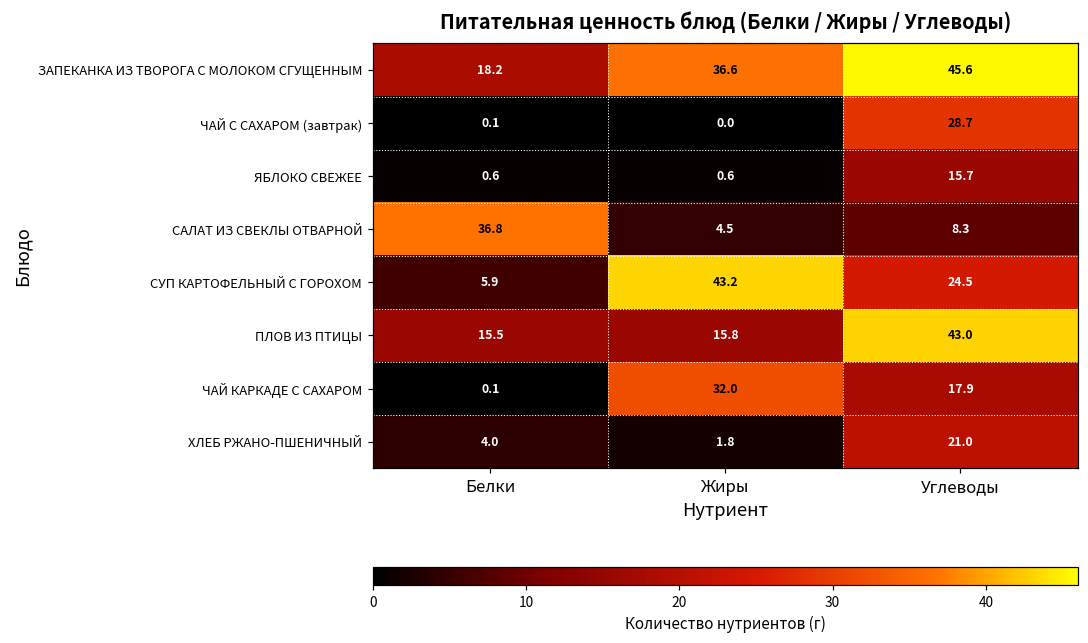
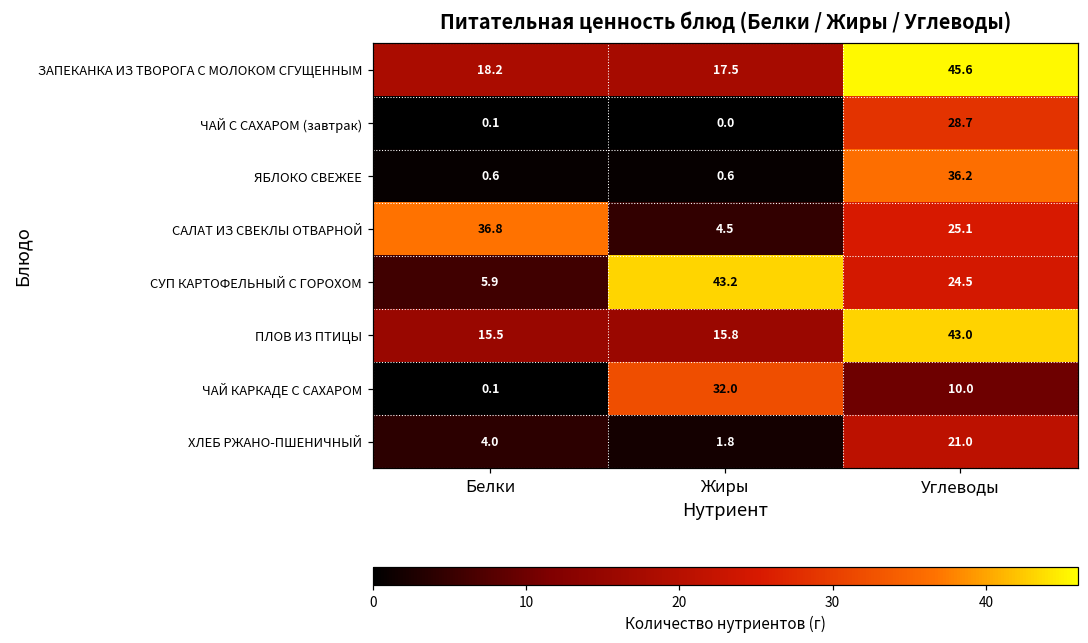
  {
    "ЗАПЕКАНКА ИЗ ТВОРОГА С МОЛОКОМ СГУЩЕННЫМ": {
      "Белки": 18.2,
-     "Жиры": 36.6,
+     "Жиры": 17.5,
      "Углеводы": 45.6
    },
    "ЧАЙ С САХАРОМ (завтрак)": {
      "Белки": 0.1,
      "Жиры": 0.0,
      "Углеводы": 28.7
    },
    "ЯБЛОКО СВЕЖЕЕ": {
      "Белки": 0.6,
      "Жиры": 0.6,
-     "Углеводы": 15.7
+     "Углеводы": 36.2
    },
    "САЛАТ ИЗ СВЕКЛЫ ОТВАРНОЙ": {
      "Белки": 36.8,
      "Жиры": 4.5,
-     "Углеводы": 8.3
+     "Углеводы": 25.1
    },
    "СУП КАРТОФЕЛЬНЫЙ С ГОРОХОМ": {
      "Белки": 5.9,
      "Жиры": 43.2,
      "Углеводы": 24.5
    },
    "ПЛОВ ИЗ ПТИЦЫ": {
      "Белки": 15.5,
      "Жиры": 15.8,
      "Углеводы": 43.0
    },
    "ЧАЙ КАРКАДЕ С САХАРОМ": {
      "Белки": 0.1,
      "Жиры": 32.0,
-     "Углеводы": 17.9
+     "Углеводы": 10.0
    },
    "ХЛЕБ РЖАНО-ПШЕНИЧНЫЙ": {
      "Белки": 4.0,
      "Жиры": 1.8,
      "Углеводы": 21.0
    }
  }
